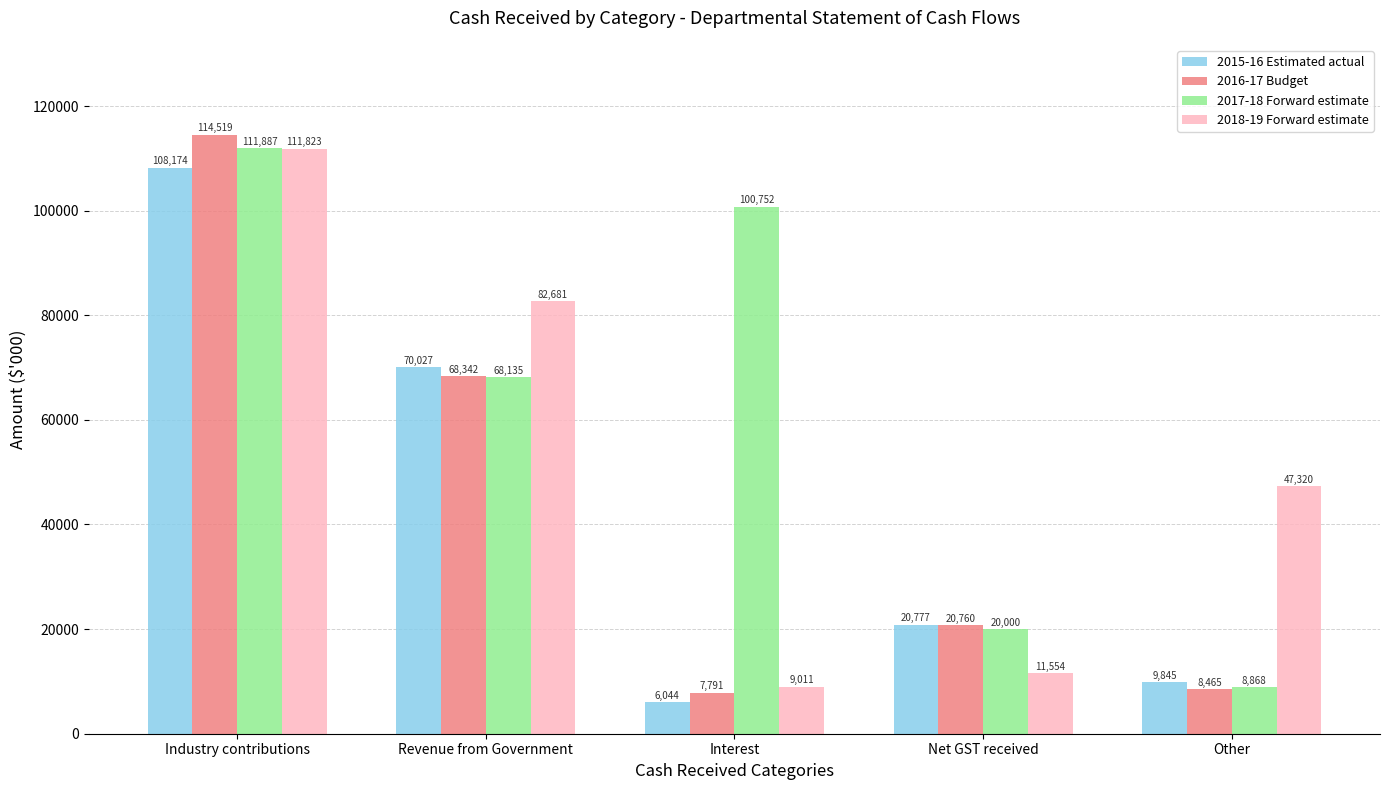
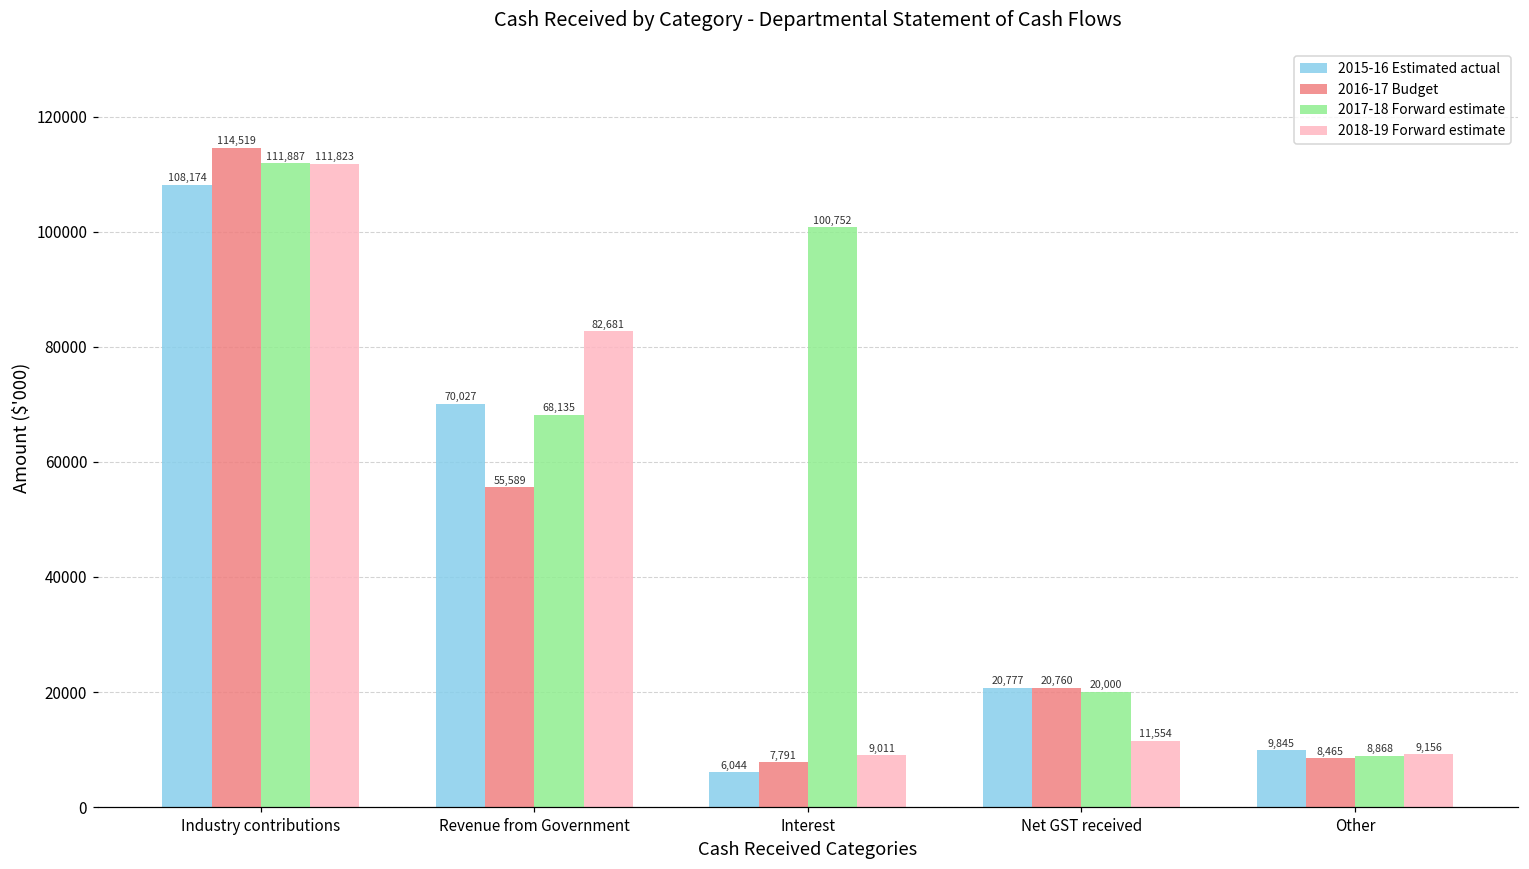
  {
    "2015-16 Estimated actual": {
      "Industry contributions": "108,174",
      "Revenue from Government": "70,027",
      "Interest": "6,044",
      "Net GST received": "20,777",
      "Other": "9,845"
    },
    "2016-17 Budget": {
      "Industry contributions": "114,519",
-     "Revenue from Government": "68,342",
+     "Revenue from Government": "55,589",
      "Interest": "7,791",
      "Net GST received": "20,760",
      "Other": "8,465"
    },
    "2017-18 Forward estimate": {
      "Industry contributions": "111,887",
      "Revenue from Government": "68,135",
      "Interest": "100,752",
      "Net GST received": "20,000",
      "Other": "8,868"
    },
    "2018-19 Forward estimate": {
      "Industry contributions": "111,823",
      "Revenue from Government": "82,681",
      "Interest": "9,011",
      "Net GST received": "11,554",
-     "Other": "47,320"
+     "Other": "9,156"
    }
  }
